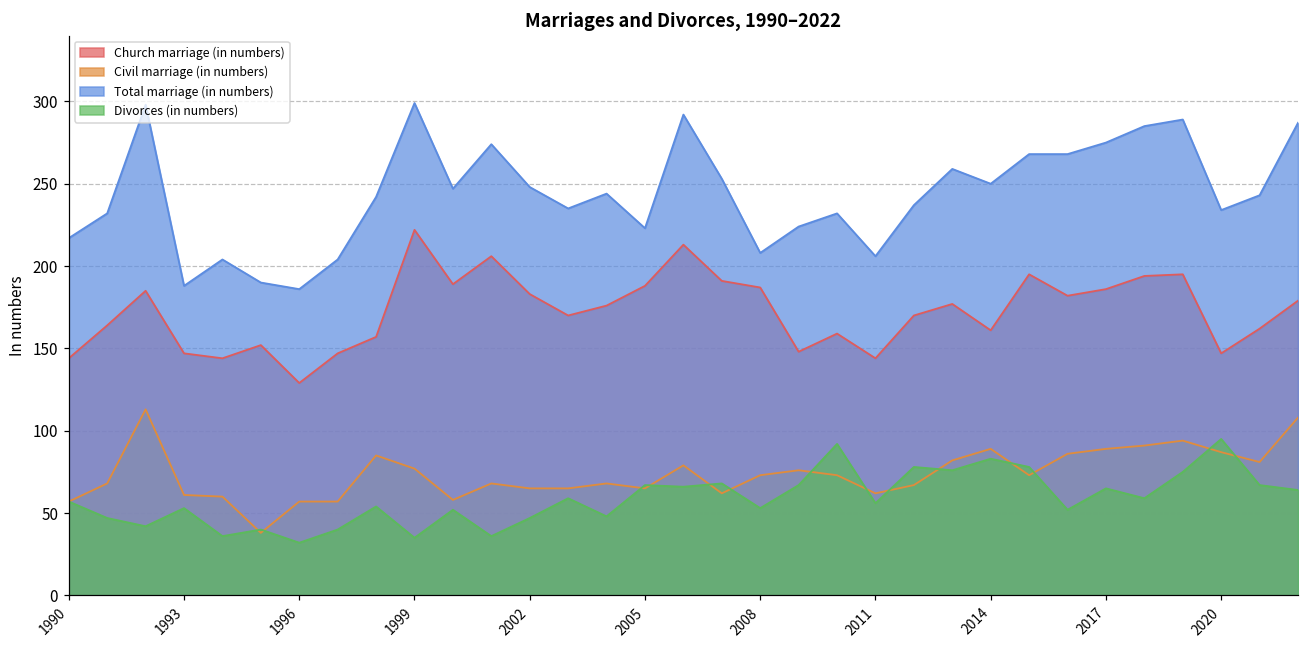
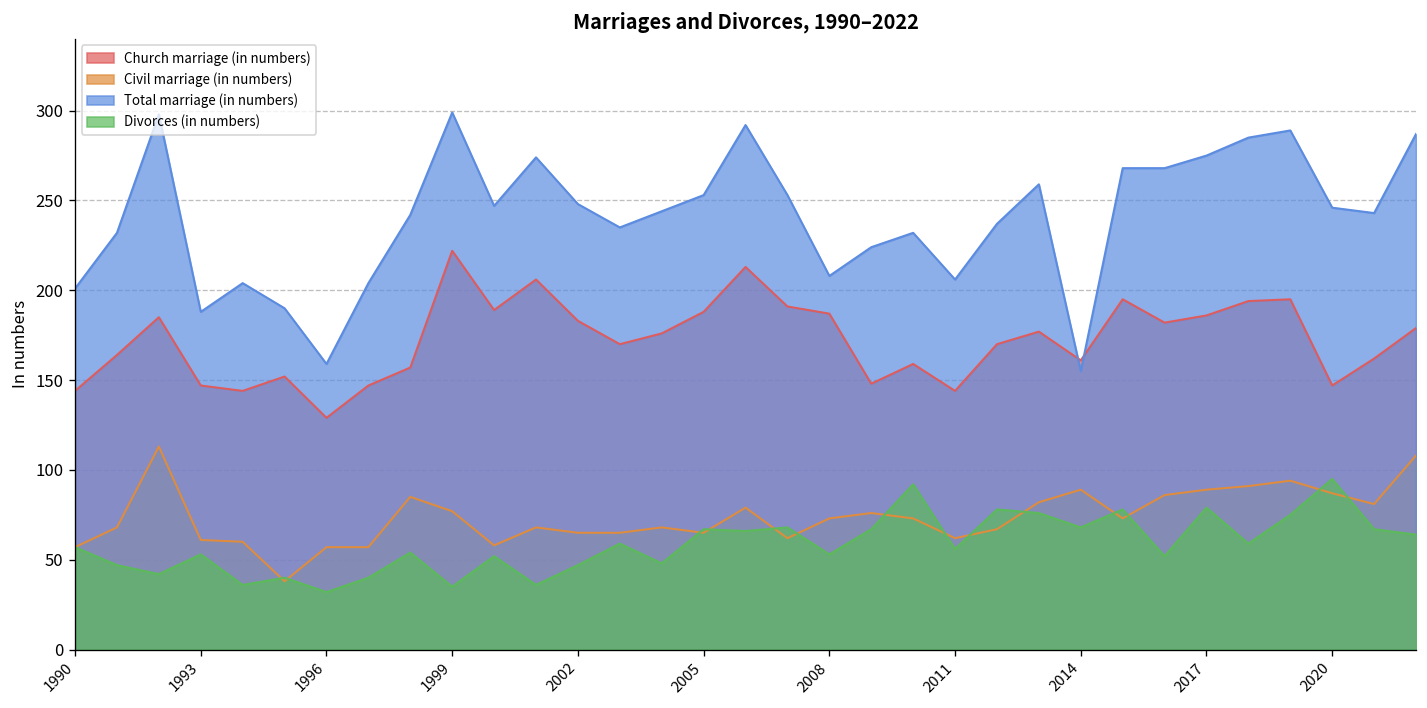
  {
    "Total marriage (in numbers)": {
-     "1990": 217,
+     "1990": 201,
      "1993": 188,
-     "1996": 186,
+     "1996": 159,
      "1999": 299,
      "2002": 248,
-     "2005": 223,
+     "2005": 253,
      "2008": 208,
      "2011": 206,
-     "2014": 250,
+     "2014": 155,
      "2017": 275,
-     "2020": 234
+     "2020": 246
    },
    "Divorces (in numbers)": {
      "1993": 53,
      "1996": 32,
      "1999": 35,
      "2002": 47,
      "2005": 67,
      "2008": 53,
      "2011": 56,
-     "2014": 83,
-     "2017": 65,
+     "2014": 68,
+     "2017": 79,
      "2020": 95
    }
  }
